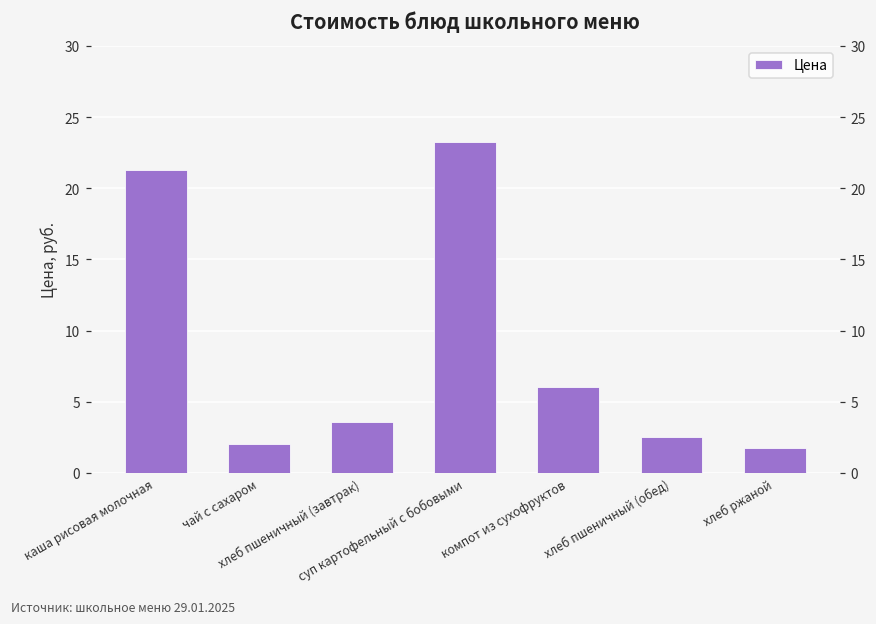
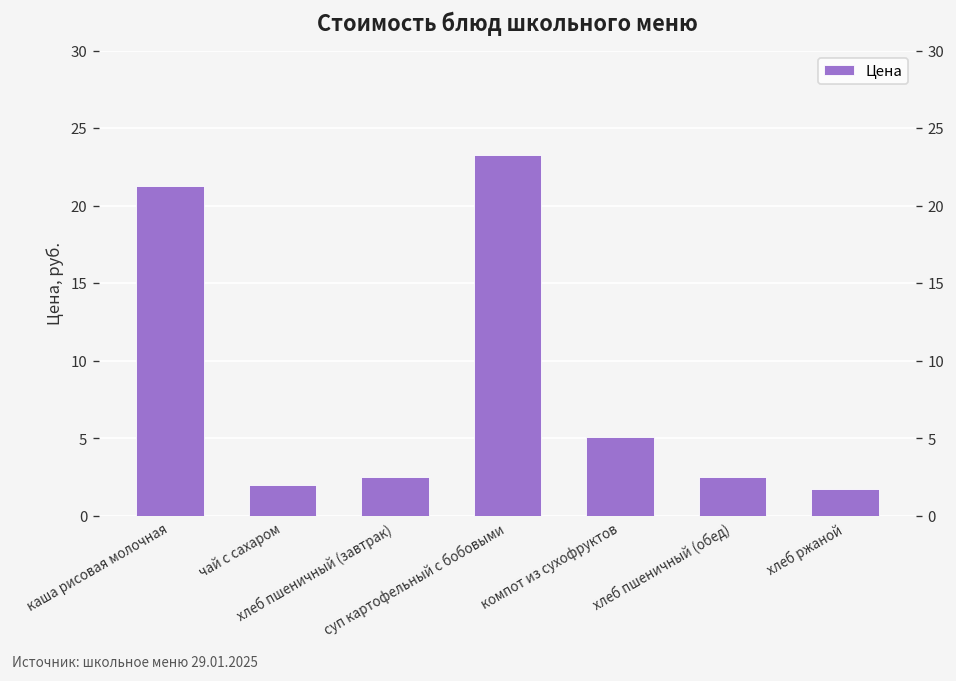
  {
    "каша рисовая молочная": 21.3,
    "чай с сахаром": 2.0,
-   "хлеб пшеничный (завтрак)": 3.6,
+   "хлеб пшеничный (завтрак)": 2.5,
    "суп картофельный с бобовыми": 23.3,
-   "компот из сухофруктов": 6.0,
+   "компот из сухофруктов": 5.1,
    "хлеб пшеничный (обед)": 2.5,
    "хлеб ржаной": 1.7
  }
